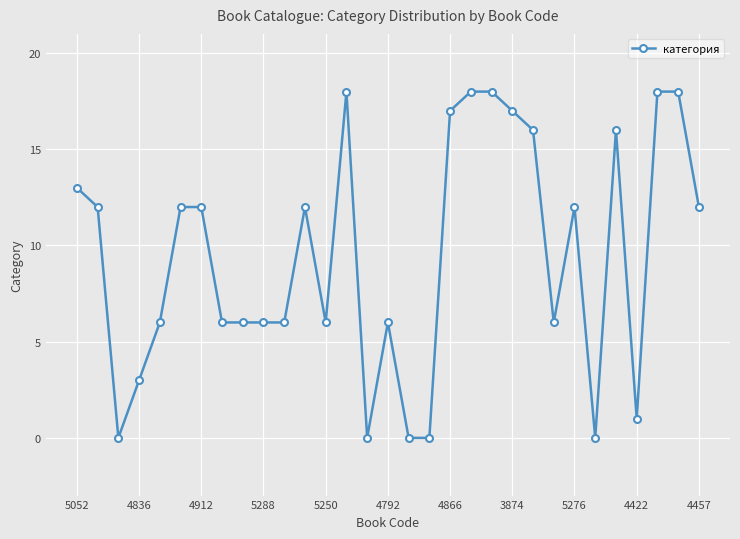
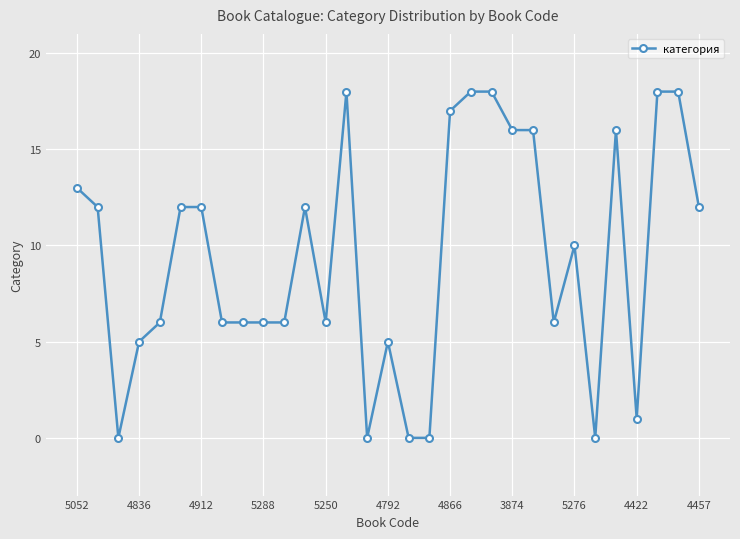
  {
    "5052": 13,
-   "4836": 3,
+   "4836": 5,
    "4912": 12,
    "5288": 6,
    "5250": 6,
-   "4792": 6,
+   "4792": 5,
    "4866": 17,
-   "3874": 17,
-   "5276": 12,
+   "3874": 16,
+   "5276": 10,
    "4422": 1,
    "4457": 12
  }
